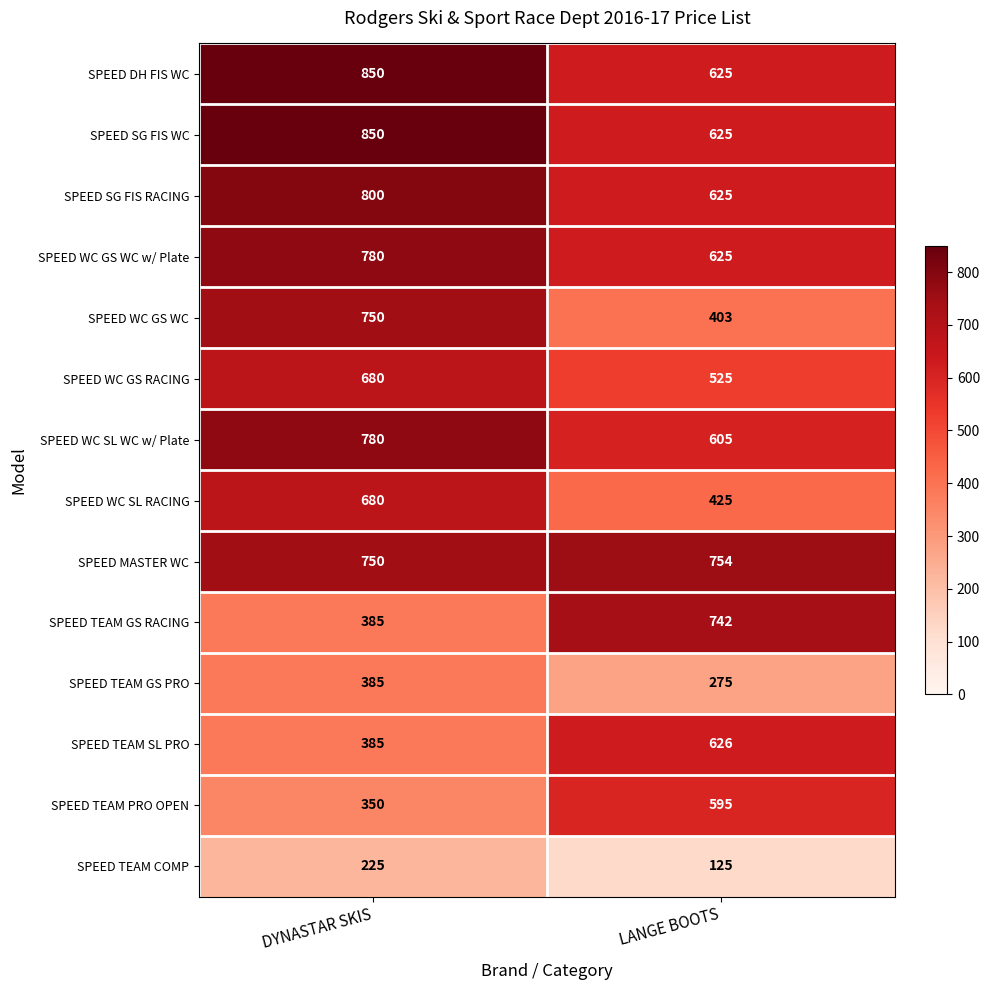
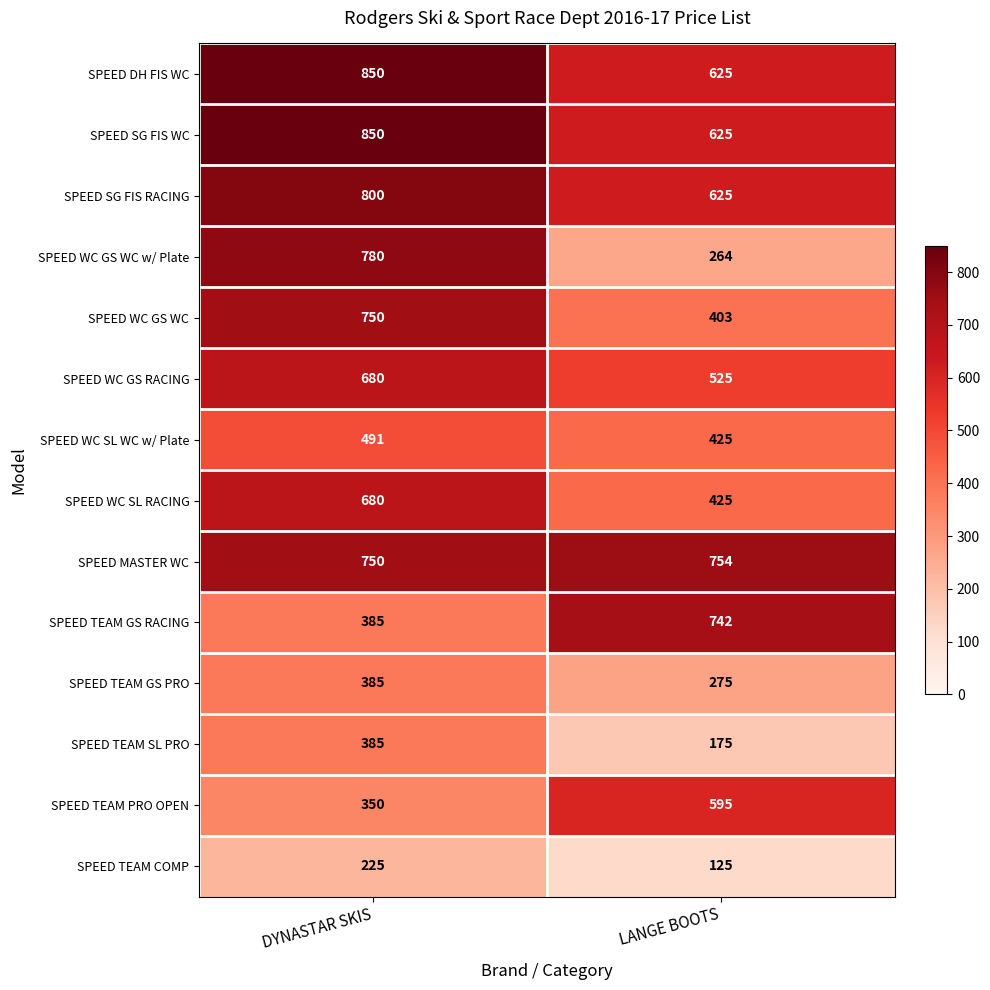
  {
    "SPEED DH FIS WC": {
      "DYNASTAR SKIS": 850,
      "LANGE BOOTS": 625
    },
    "SPEED SG FIS WC": {
      "DYNASTAR SKIS": 850,
      "LANGE BOOTS": 625
    },
    "SPEED SG FIS RACING": {
      "DYNASTAR SKIS": 800,
      "LANGE BOOTS": 625
    },
    "SPEED WC GS WC w/ Plate": {
      "DYNASTAR SKIS": 780,
-     "LANGE BOOTS": 625
+     "LANGE BOOTS": 264
    },
    "SPEED WC GS WC": {
      "DYNASTAR SKIS": 750,
      "LANGE BOOTS": 403
    },
    "SPEED WC GS RACING": {
      "DYNASTAR SKIS": 680,
      "LANGE BOOTS": 525
    },
    "SPEED WC SL WC w/ Plate": {
-     "DYNASTAR SKIS": 780,
-     "LANGE BOOTS": 605
+     "DYNASTAR SKIS": 491,
+     "LANGE BOOTS": 425
    },
    "SPEED WC SL RACING": {
      "DYNASTAR SKIS": 680,
      "LANGE BOOTS": 425
    },
    "SPEED MASTER WC": {
      "DYNASTAR SKIS": 750,
      "LANGE BOOTS": 754
    },
    "SPEED TEAM GS RACING": {
      "DYNASTAR SKIS": 385,
      "LANGE BOOTS": 742
    },
    "SPEED TEAM GS PRO": {
      "DYNASTAR SKIS": 385,
      "LANGE BOOTS": 275
    },
    "SPEED TEAM SL PRO": {
      "DYNASTAR SKIS": 385,
-     "LANGE BOOTS": 626
+     "LANGE BOOTS": 175
    },
    "SPEED TEAM PRO OPEN": {
      "DYNASTAR SKIS": 350,
      "LANGE BOOTS": 595
    },
    "SPEED TEAM COMP": {
      "DYNASTAR SKIS": 225,
      "LANGE BOOTS": 125
    }
  }
